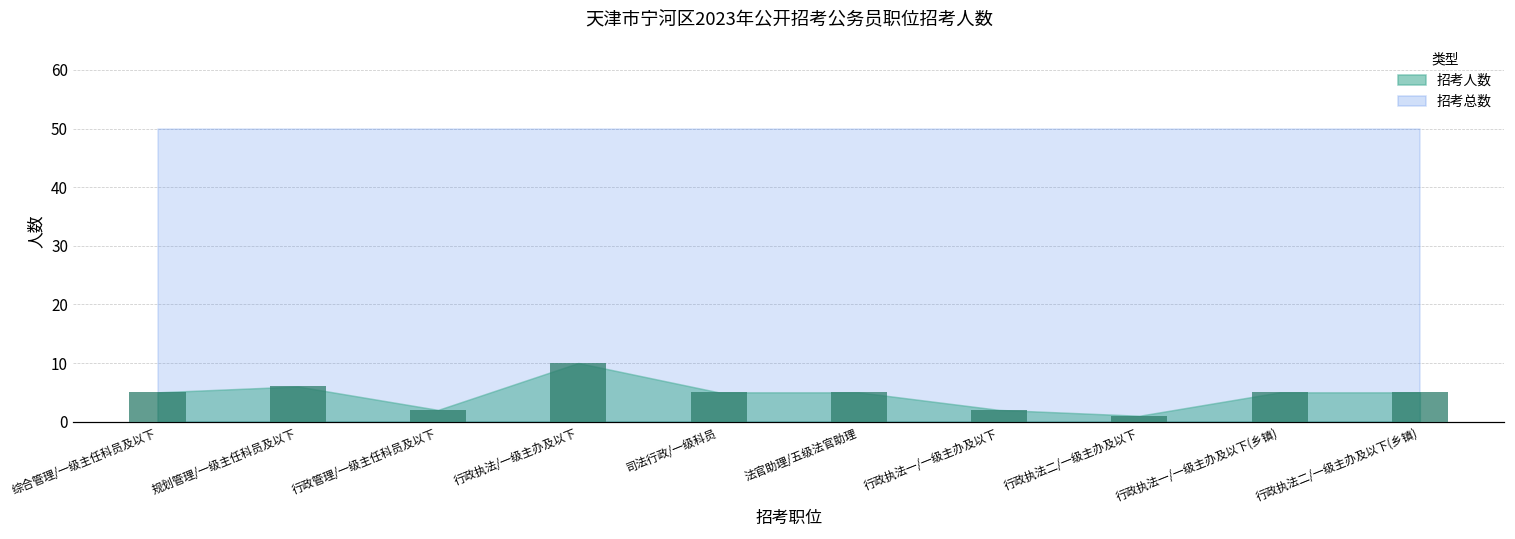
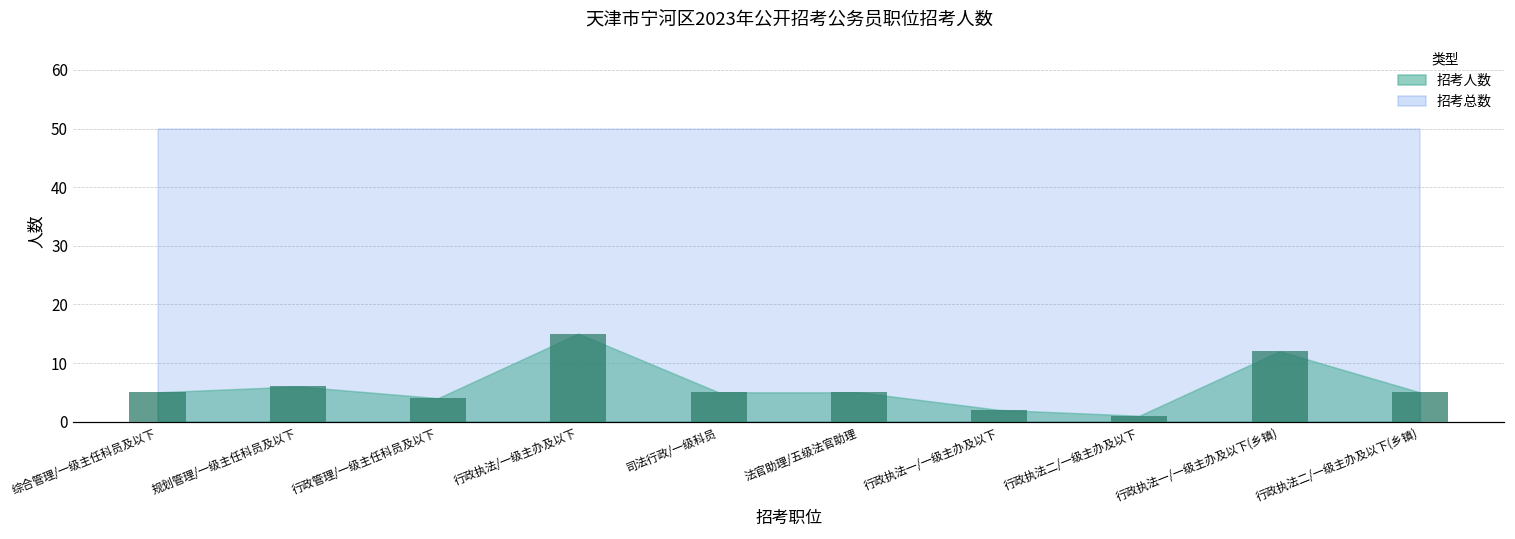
  {
    "招考总数": {
      "综合管理/一级主任科员及以下": 50,
      "规划管理/一级主任科员及以下": 50,
      "行政管理/一级主任科员及以下": 50,
      "行政执法/一级主办及以下": 50,
      "司法行政/一级科员": 50,
      "法官助理/五级法官助理": 50,
      "行政执法一/一级主办及以下": 50,
      "行政执法二/一级主办及以下": 50,
      "行政执法一/一级主办及以下(乡镇)": 50,
      "行政执法二/一级主办及以下(乡镇)": 50
    },
    "招考人数": {
      "综合管理/一级主任科员及以下": 5,
      "规划管理/一级主任科员及以下": 6,
-     "行政管理/一级主任科员及以下": 2,
-     "行政执法/一级主办及以下": 10,
+     "行政管理/一级主任科员及以下": 4,
+     "行政执法/一级主办及以下": 15,
      "司法行政/一级科员": 5,
      "法官助理/五级法官助理": 5,
      "行政执法一/一级主办及以下": 2,
      "行政执法二/一级主办及以下": 1,
-     "行政执法一/一级主办及以下(乡镇)": 5,
+     "行政执法一/一级主办及以下(乡镇)": 12,
      "行政执法二/一级主办及以下(乡镇)": 5
    }
  }
